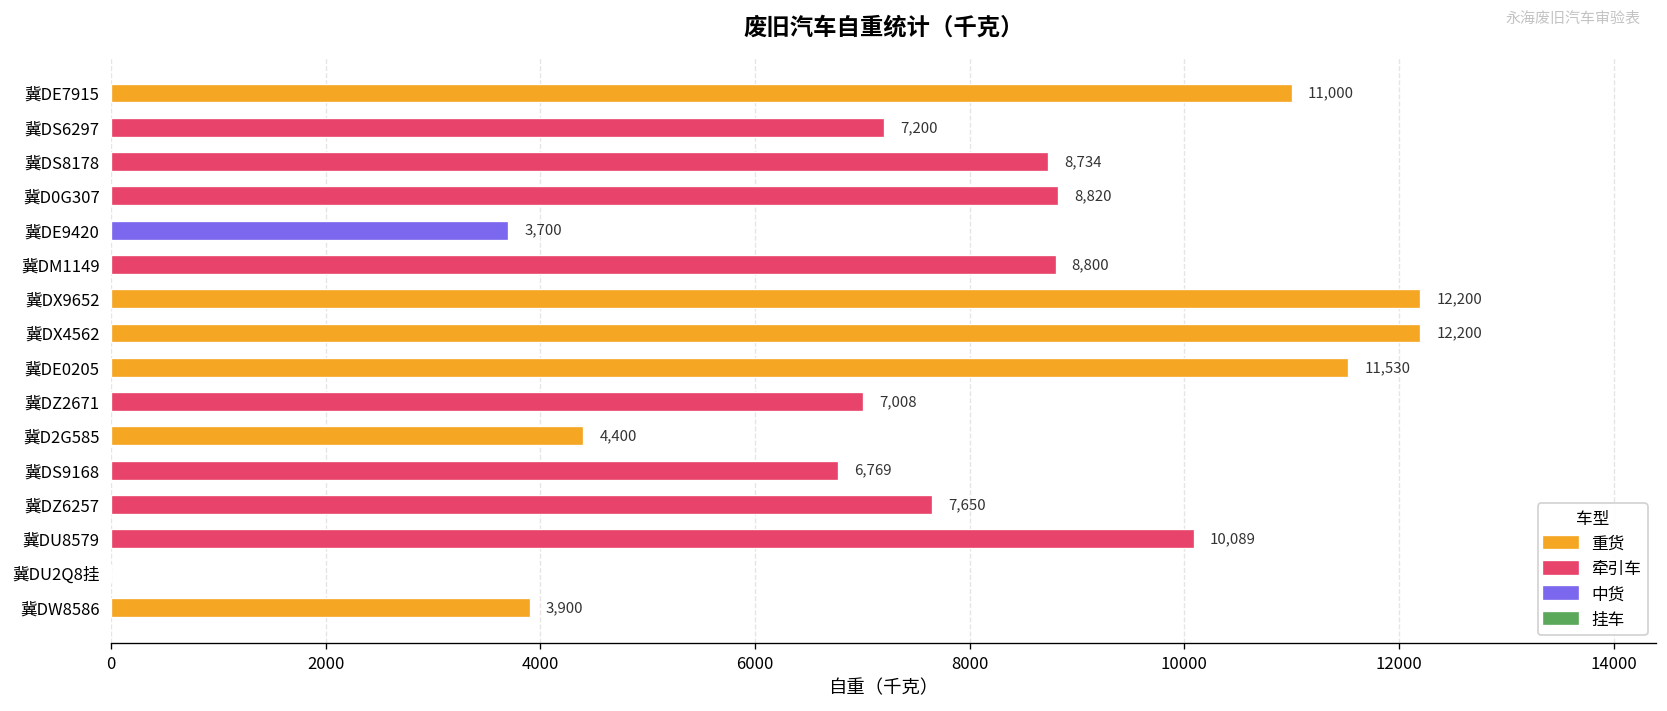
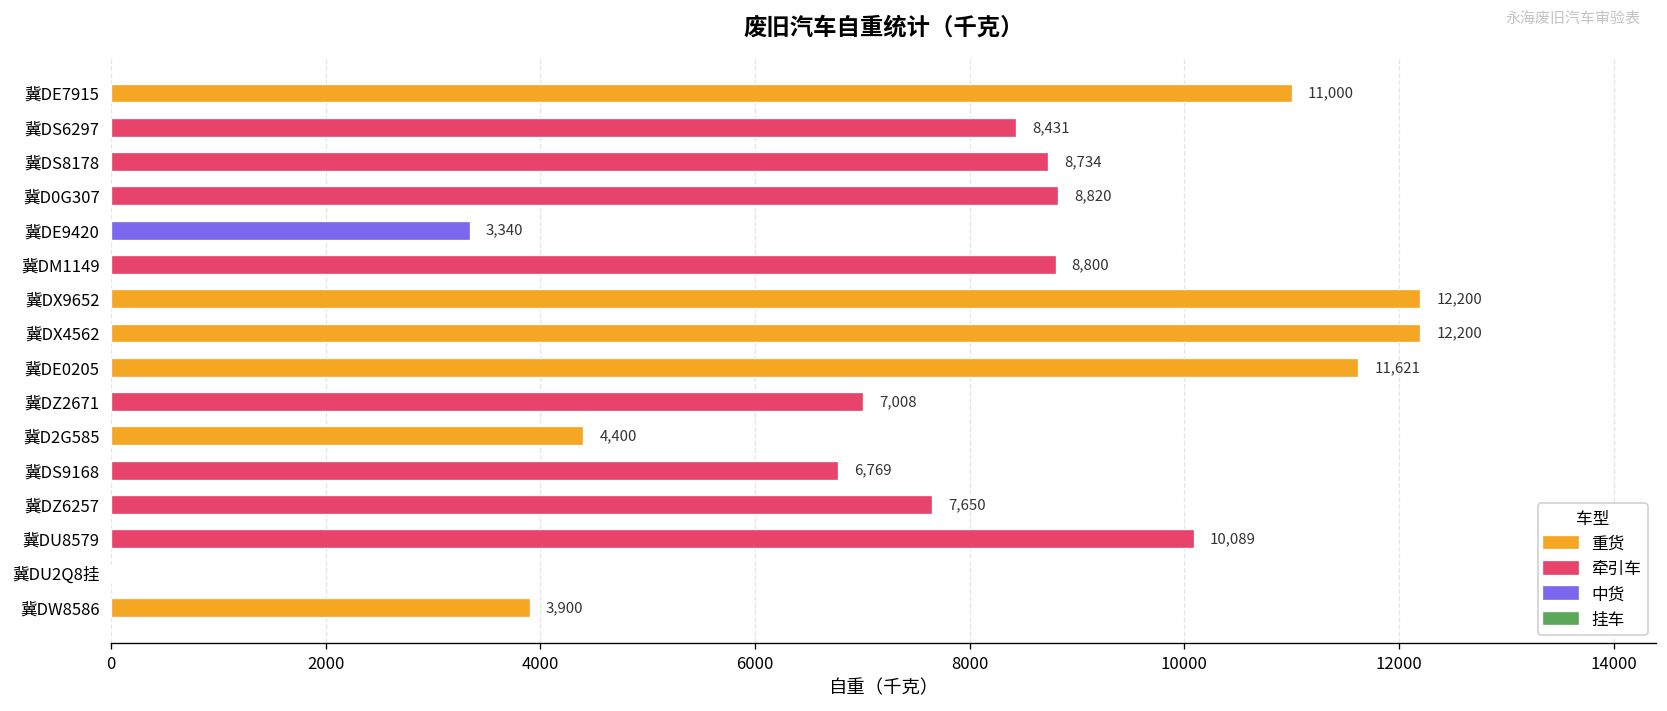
  {
    "冀DE7915": "11,000",
-   "冀DS6297": "7,200",
+   "冀DS6297": "8,431",
    "冀DS8178": "8,734",
    "冀D0G307": "8,820",
-   "冀DE9420": "3,700",
+   "冀DE9420": "3,340",
    "冀DM1149": "8,800",
    "冀DX9652": "12,200",
    "冀DX4562": "12,200",
-   "冀DE0205": "11,530",
+   "冀DE0205": "11,621",
    "冀DZ2671": "7,008",
    "冀D2G585": "4,400",
    "冀DS9168": "6,769",
    "冀DZ6257": "7,650",
    "冀DU8579": "10,089",
    "冀DW8586": "3,900"
  }
